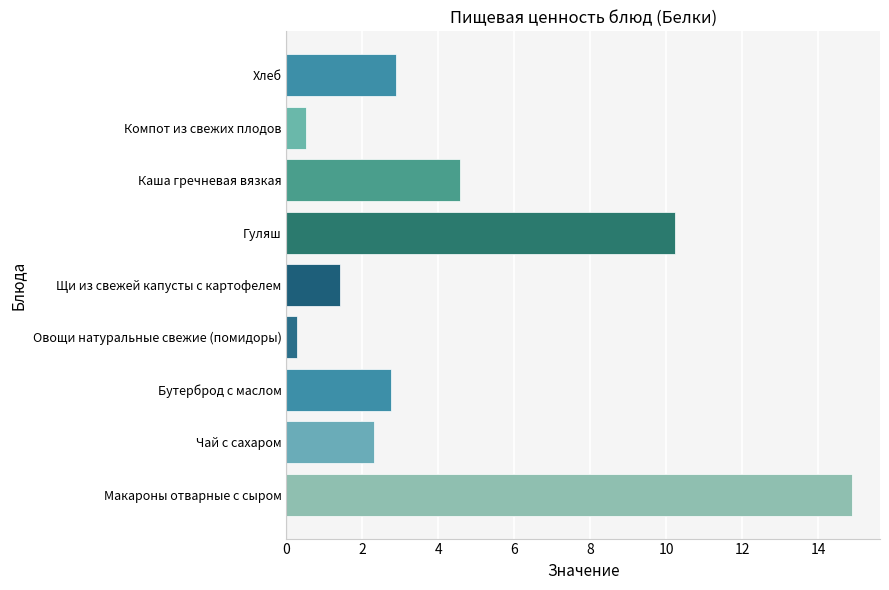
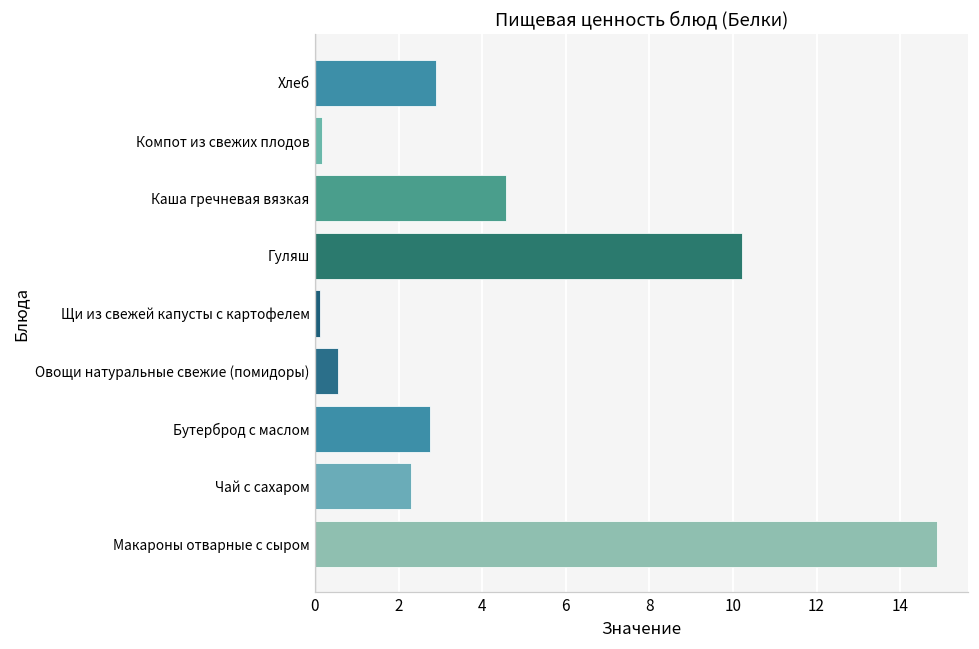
  {
    "Хлеб": 2.9,
-   "Компот из свежих плодов": 0.5,
+   "Компот из свежих плодов": 0.2,
    "Каша гречневая вязкая": 4.6,
    "Гуляш": 10.2,
-   "Щи из свежей капусты с картофелем": 1.4,
-   "Овощи натуральные свежие (помидоры)": 0.3,
+   "Щи из свежей капусты с картофелем": 0.1,
+   "Овощи натуральные свежие (помидоры)": 0.6,
    "Бутерброд с маслом": 2.8,
    "Чай с сахаром": 2.3,
    "Макароны отварные с сыром": 14.9
  }
